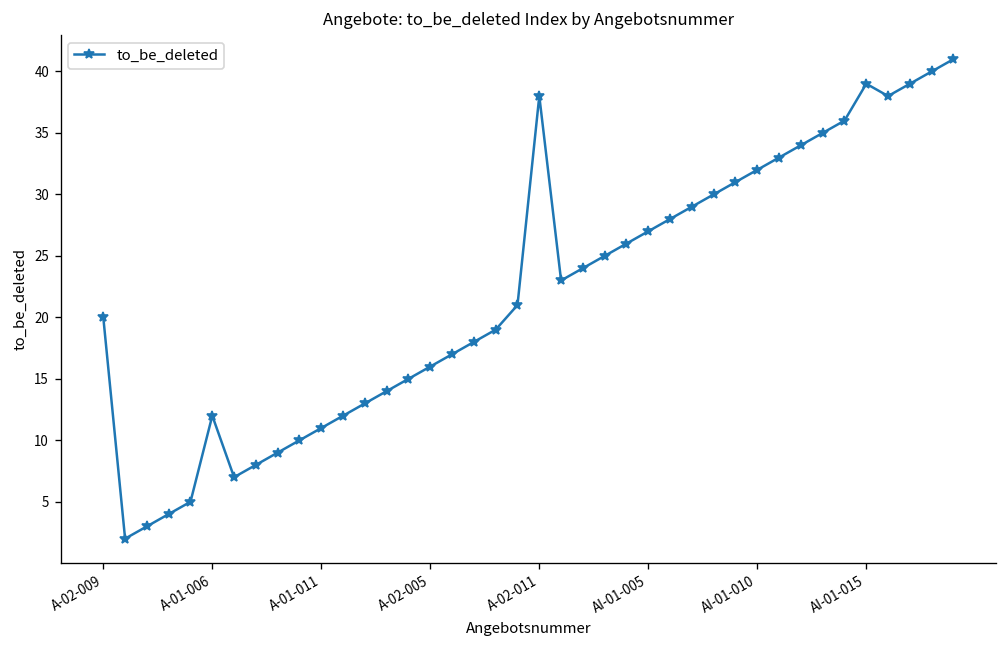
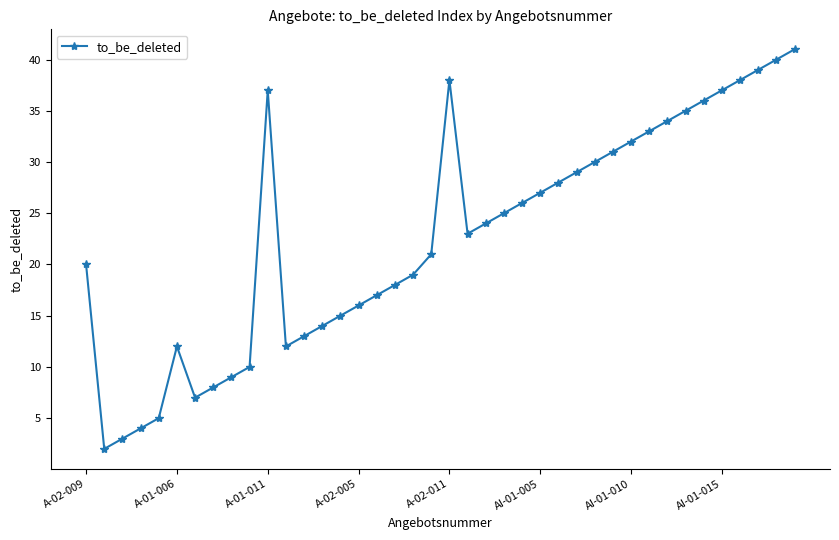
  {
    "A-02-009": 20,
    "A-01-006": 12,
-   "A-01-011": 11,
+   "A-01-011": 37,
    "A-02-005": 16,
    "A-02-011": 38,
    "AI-01-005": 27,
    "AI-01-010": 32,
-   "AI-01-015": 39
+   "AI-01-015": 37
  }
